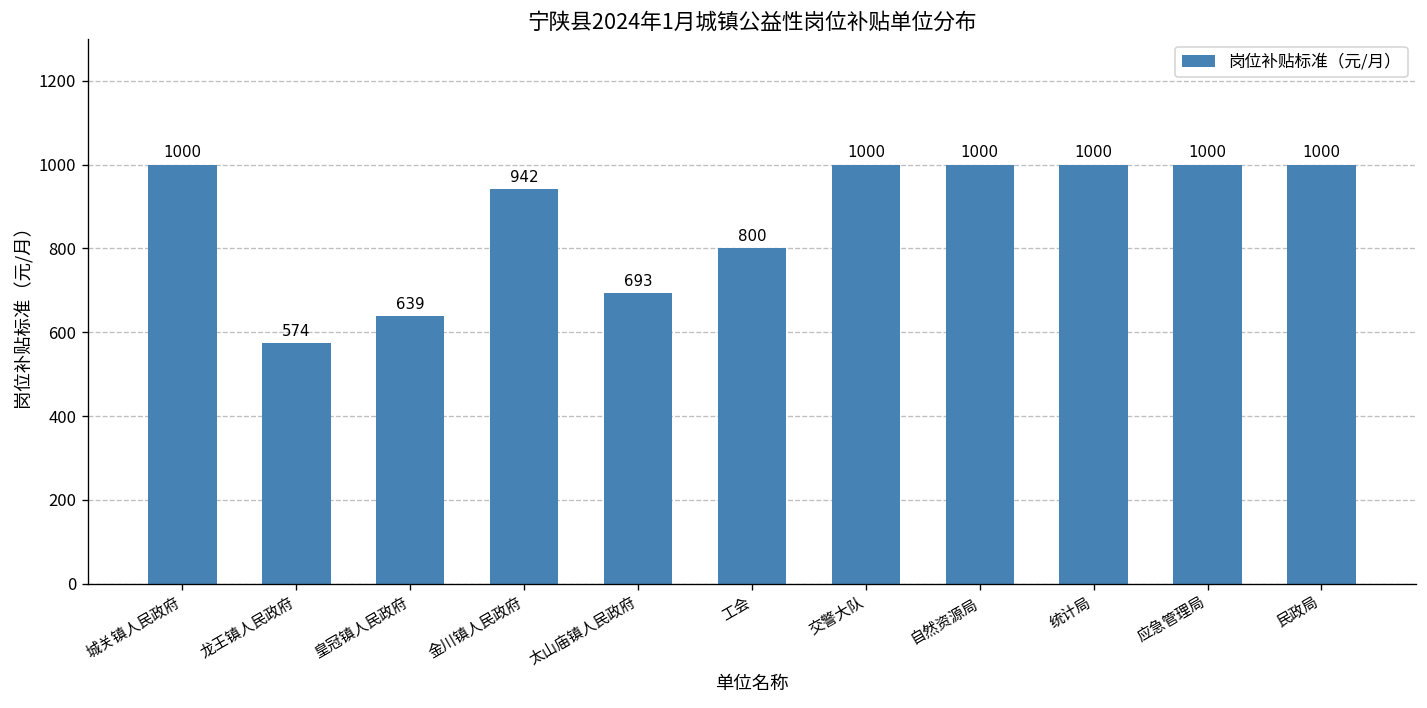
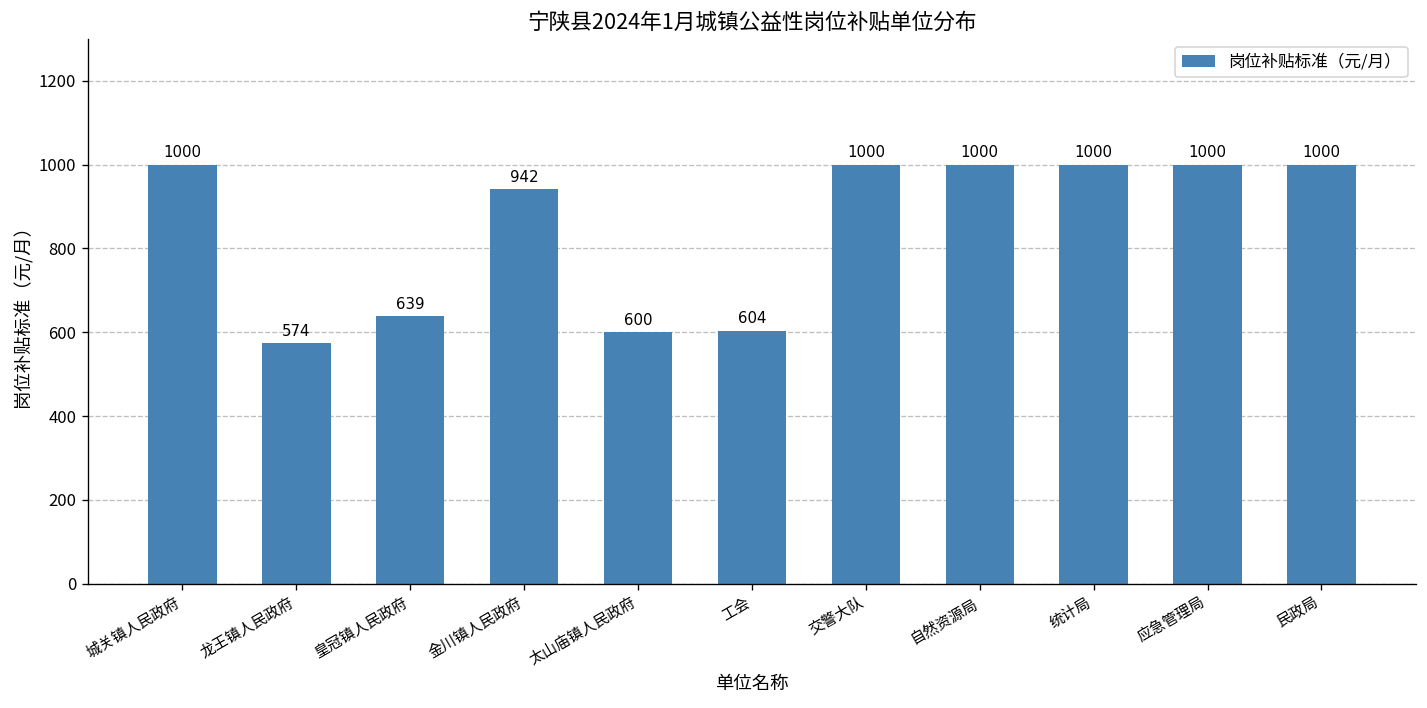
  {
    "城关镇人民政府": 1000,
    "龙王镇人民政府": 574,
    "皇冠镇人民政府": 639,
    "金川镇人民政府": 942,
-   "太山庙镇人民政府": 693,
-   "工会": 800,
+   "太山庙镇人民政府": 600,
+   "工会": 604,
    "交警大队": 1000,
    "自然资源局": 1000,
    "统计局": 1000,
    "应急管理局": 1000,
    "民政局": 1000
  }
